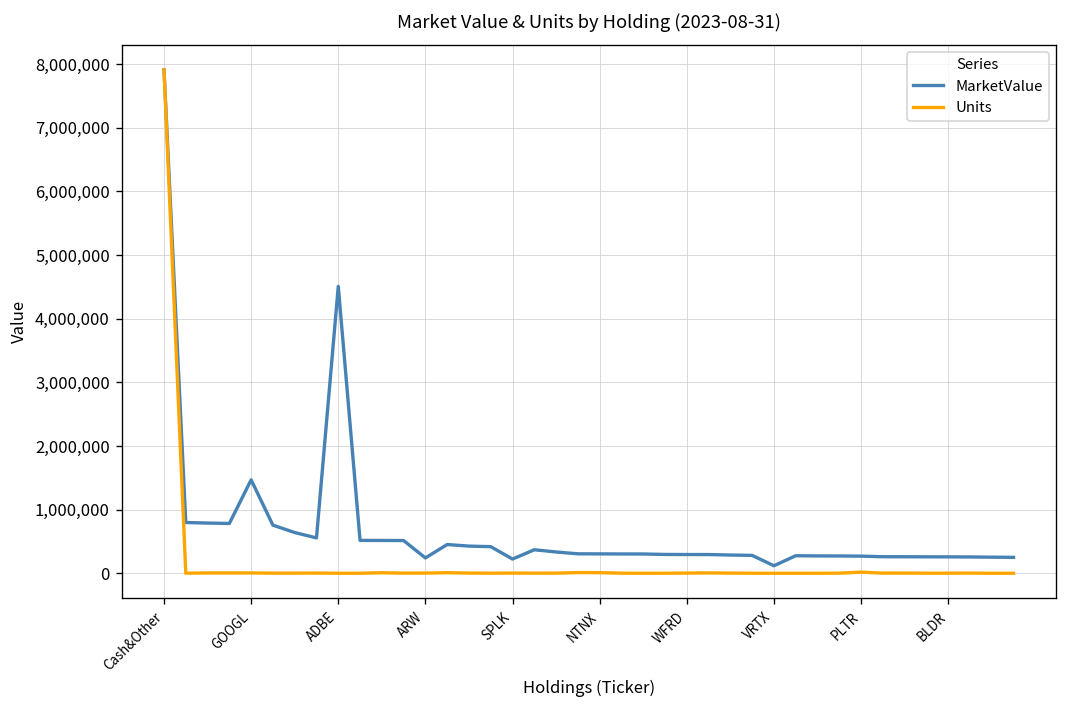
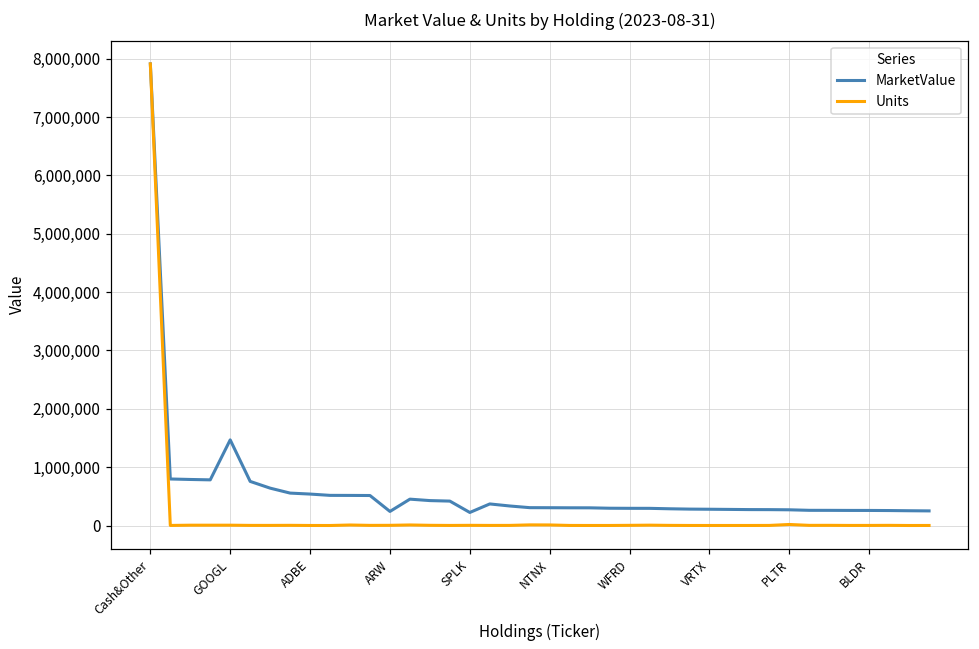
  {
    "MarketValue": {
      "GOOGL": "1,500,000",
-     "ADBE": "4,500,000",
+     "ADBE": "500,000",
      "ARW": "200,000",
      "SPLK": "200,000",
      "NTNX": "300,000",
      "WFRD": "300,000",
-     "VRTX": "100,000",
+     "VRTX": "300,000",
      "PLTR": "300,000",
      "BLDR": "300,000"
    },
    "Units": {
      "GOOGL": "0",
      "ADBE": "0",
      "ARW": "0",
      "SPLK": "0",
      "NTNX": "0",
      "WFRD": "0",
      "VRTX": "0",
      "PLTR": "0",
      "BLDR": "0"
    }
  }
